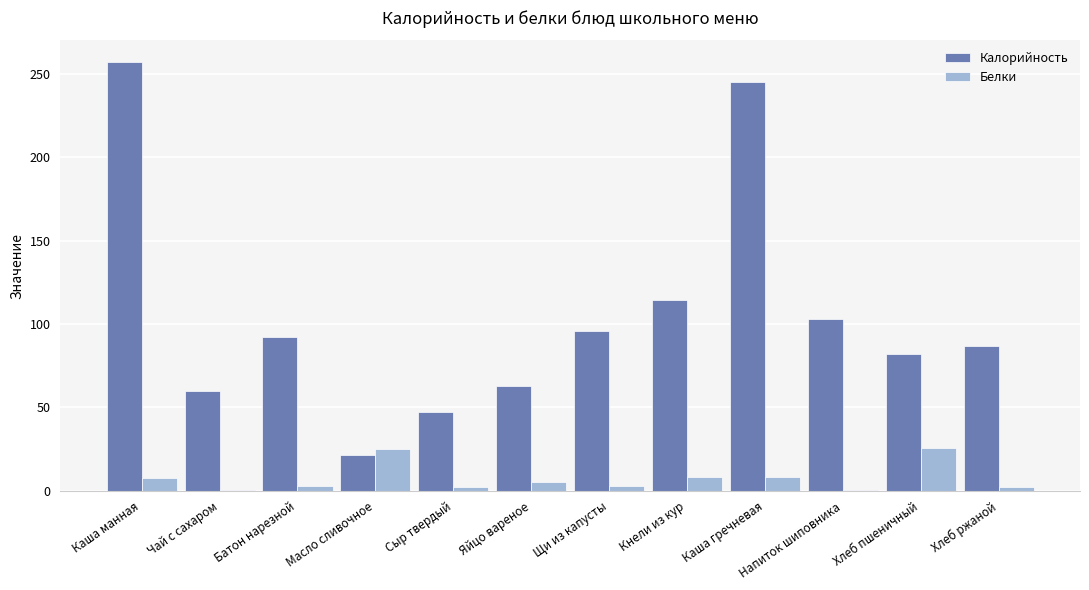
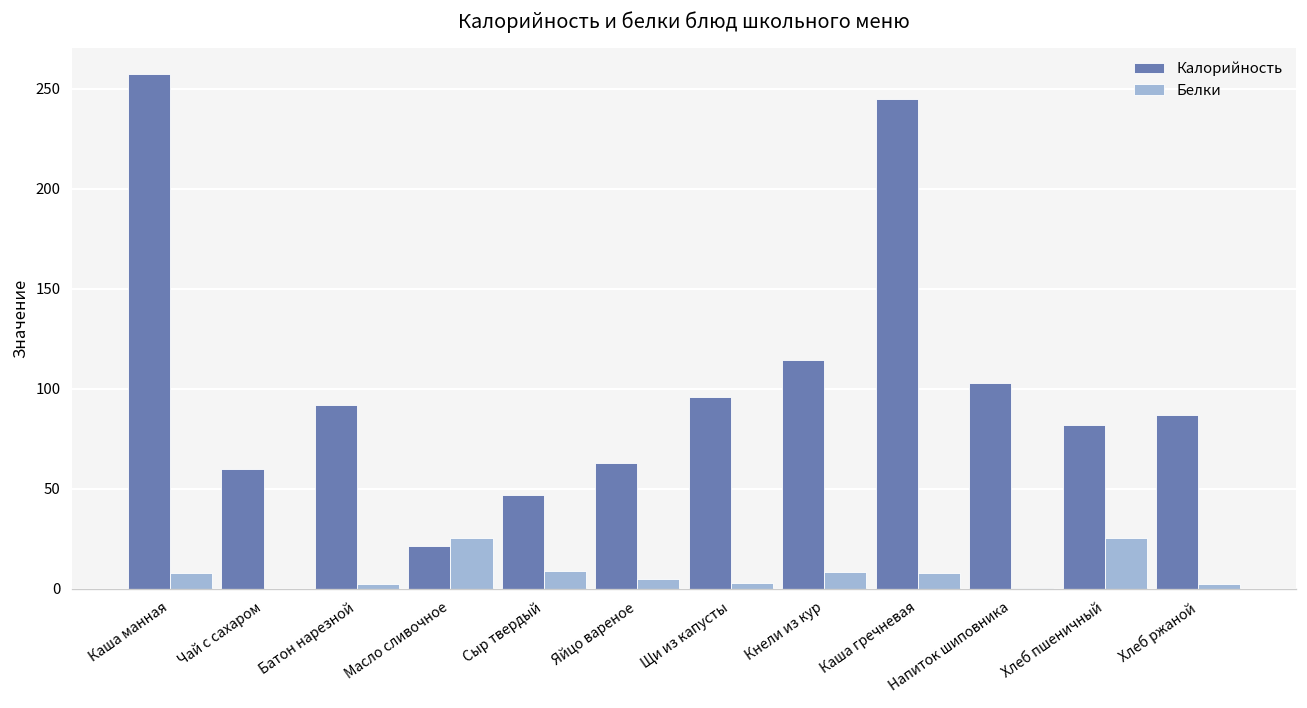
  {
    "Калорийность": {
      "Каша манная": 257,
      "Чай с сахаром": 60,
      "Батон нарезной": 92,
      "Масло сливочное": 21,
      "Сыр твердый": 47,
      "Яйцо вареное": 63,
      "Щи из капусты": 96,
      "Кнели из кур": 114,
      "Каша гречневая": 245,
      "Напиток шиповника": 103,
      "Хлеб пшеничный": 82,
      "Хлеб ржаной": 87
    },
    "Белки": {
      "Каша манная": 8,
      "Батон нарезной": 3,
      "Масло сливочное": 25,
-     "Сыр твердый": 2,
+     "Сыр твердый": 9,
      "Яйцо вареное": 5,
      "Щи из капусты": 3,
      "Кнели из кур": 8,
      "Каша гречневая": 8,
      "Хлеб пшеничный": 26,
      "Хлеб ржаной": 2
    }
  }
